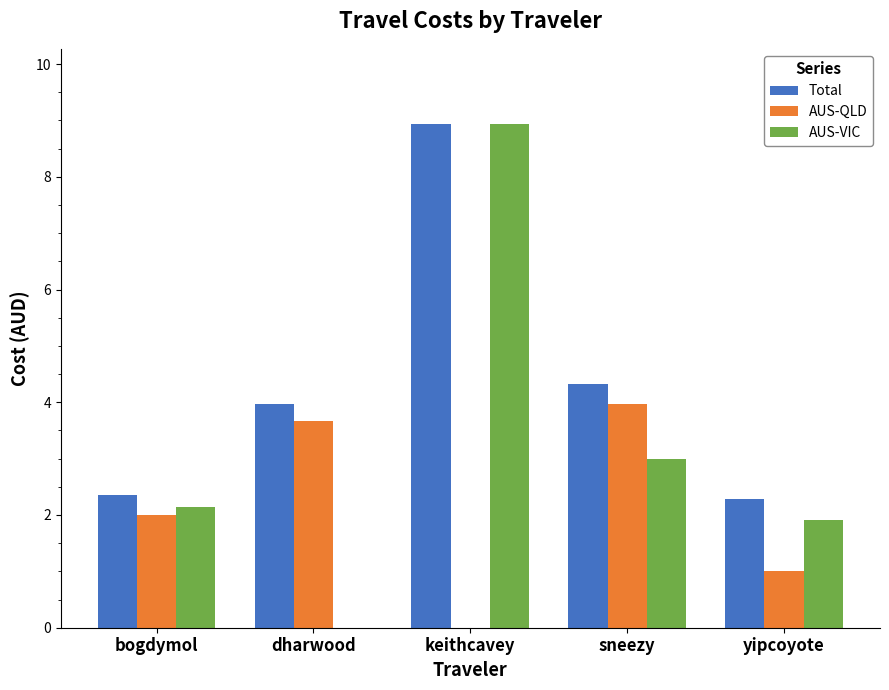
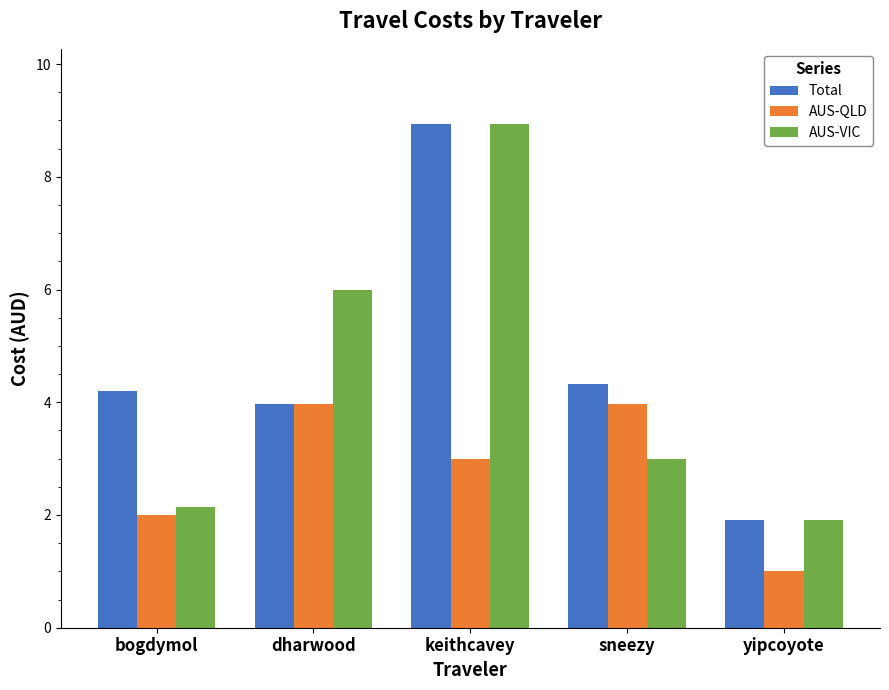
  {
    "Total": {
-     "bogdymol": 2.4,
+     "bogdymol": 4.2,
      "dharwood": 4.0,
      "keithcavey": 8.9,
      "sneezy": 4.3,
-     "yipcoyote": 2.3
+     "yipcoyote": 1.9
    },
    "AUS-QLD": {
      "bogdymol": 2.0,
-     "dharwood": 3.7,
-     "keithcavey": 0,
+     "dharwood": 4.0,
+     "keithcavey": 3,
      "sneezy": 4.0,
      "yipcoyote": 1.0
    },
    "AUS-VIC": {
      "bogdymol": 2.2,
-     "dharwood": 0,
+     "dharwood": 6,
      "keithcavey": 8.9,
      "sneezy": 3,
      "yipcoyote": 1.9
    }
  }
